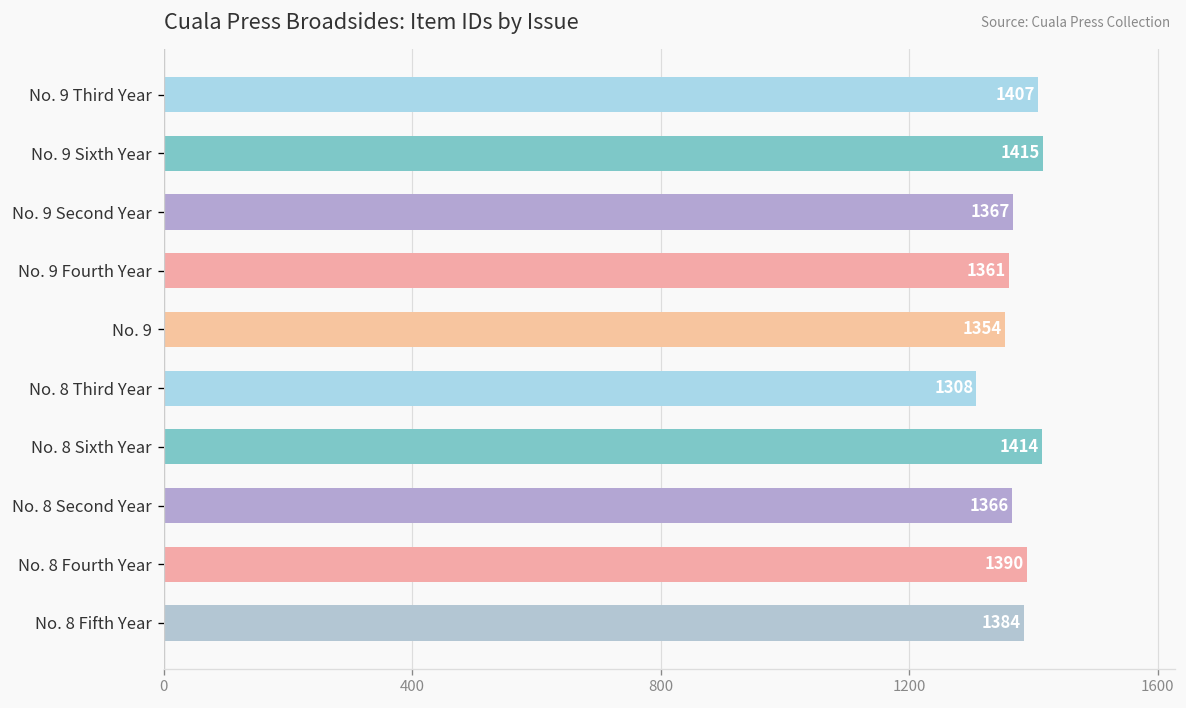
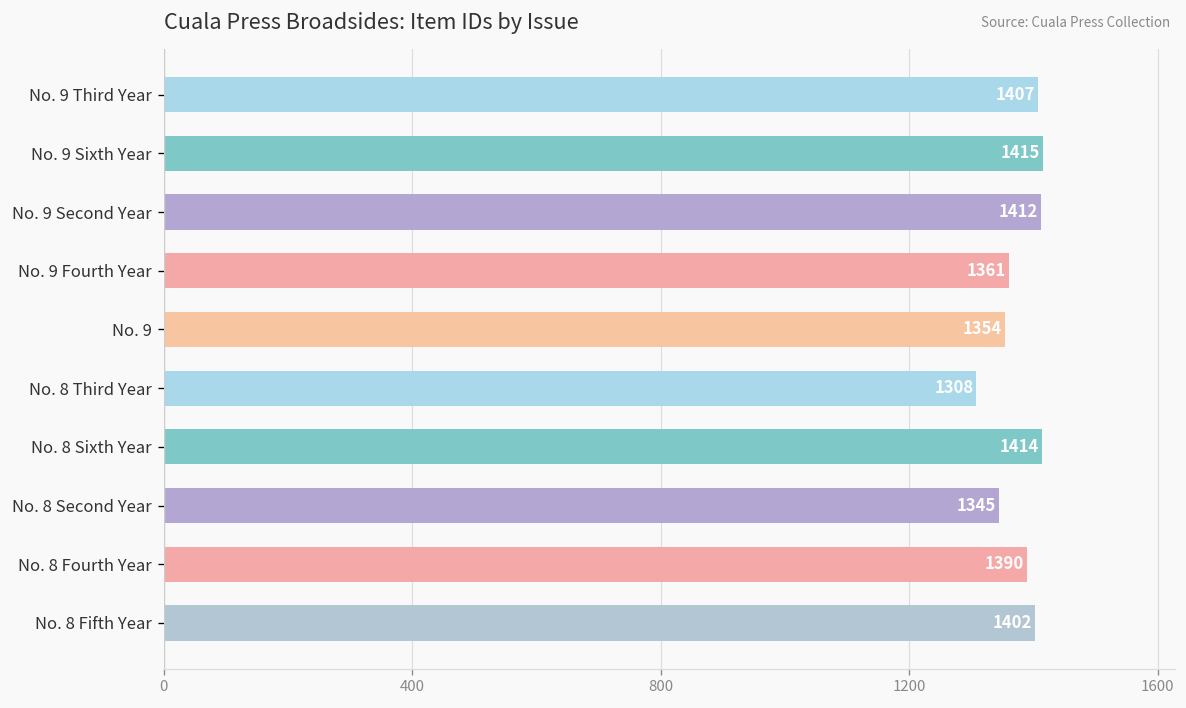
  {
    "No. 9 Third Year": 1407,
    "No. 9 Sixth Year": 1415,
-   "No. 9 Second Year": 1367,
+   "No. 9 Second Year": 1412,
    "No. 9 Fourth Year": 1361,
    "No. 9": 1354,
    "No. 8 Third Year": 1308,
    "No. 8 Sixth Year": 1414,
-   "No. 8 Second Year": 1366,
+   "No. 8 Second Year": 1345,
    "No. 8 Fourth Year": 1390,
-   "No. 8 Fifth Year": 1384
+   "No. 8 Fifth Year": 1402
  }
